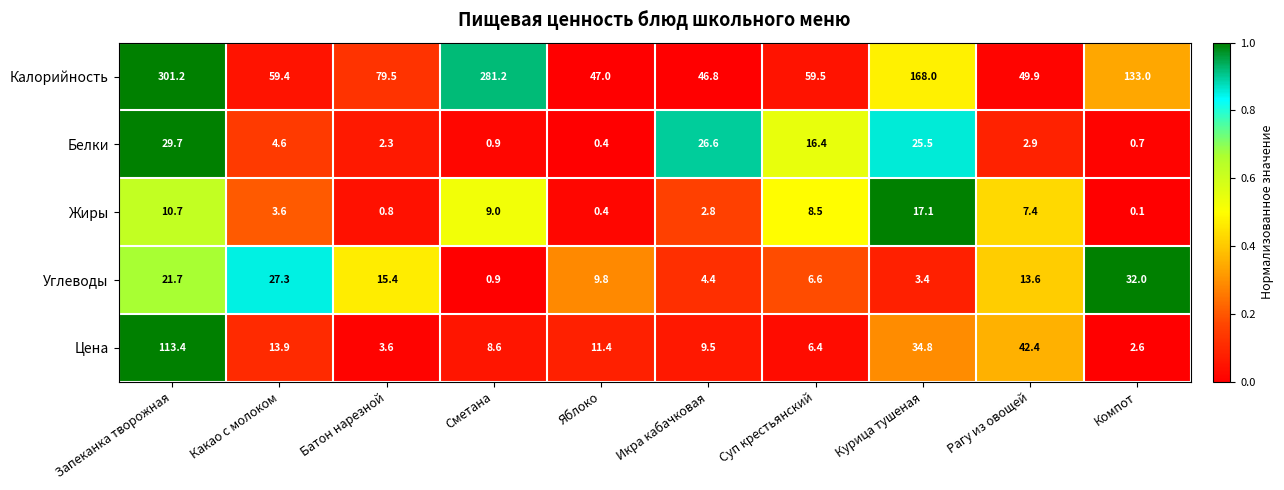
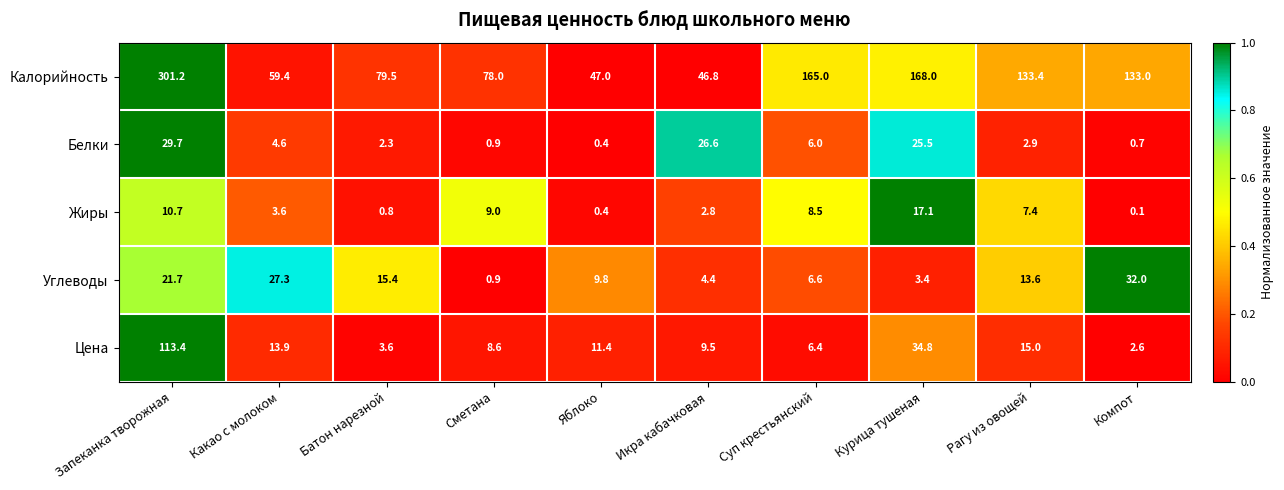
  {
    "Калорийность": {
      "Запеканка творожная": 301.2,
      "Какао с молоком": 59.4,
      "Батон нарезной": 79.5,
-     "Сметана": 281.2,
+     "Сметана": 78.0,
      "Яблоко": 47.0,
      "Икра кабачковая": 46.8,
-     "Суп крестьянский": 59.5,
+     "Суп крестьянский": 165.0,
      "Курица тушеная": 168.0,
-     "Рагу из овощей": 49.9,
+     "Рагу из овощей": 133.4,
      "Компот": 133.0
    },
    "Белки": {
      "Запеканка творожная": 29.7,
      "Какао с молоком": 4.6,
      "Батон нарезной": 2.3,
      "Сметана": 0.9,
      "Яблоко": 0.4,
      "Икра кабачковая": 26.6,
-     "Суп крестьянский": 16.4,
+     "Суп крестьянский": 6.0,
      "Курица тушеная": 25.5,
      "Рагу из овощей": 2.9,
      "Компот": 0.7
    },
    "Жиры": {
      "Запеканка творожная": 10.7,
      "Какао с молоком": 3.6,
      "Батон нарезной": 0.8,
      "Сметана": 9.0,
      "Яблоко": 0.4,
      "Икра кабачковая": 2.8,
      "Суп крестьянский": 8.5,
      "Курица тушеная": 17.1,
      "Рагу из овощей": 7.4,
      "Компот": 0.1
    },
    "Углеводы": {
      "Запеканка творожная": 21.7,
      "Какао с молоком": 27.3,
      "Батон нарезной": 15.4,
      "Сметана": 0.9,
      "Яблоко": 9.8,
      "Икра кабачковая": 4.4,
      "Суп крестьянский": 6.6,
      "Курица тушеная": 3.4,
      "Рагу из овощей": 13.6,
      "Компот": 32.0
    },
    "Цена": {
      "Запеканка творожная": 113.4,
      "Какао с молоком": 13.9,
      "Батон нарезной": 3.6,
      "Сметана": 8.6,
      "Яблоко": 11.4,
      "Икра кабачковая": 9.5,
      "Суп крестьянский": 6.4,
      "Курица тушеная": 34.8,
-     "Рагу из овощей": 42.4,
+     "Рагу из овощей": 15.0,
      "Компот": 2.6
    }
  }
